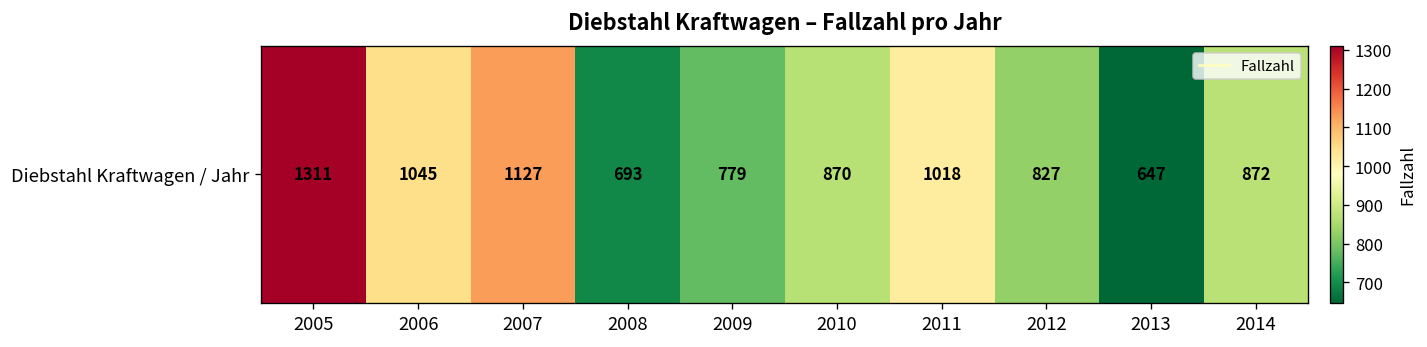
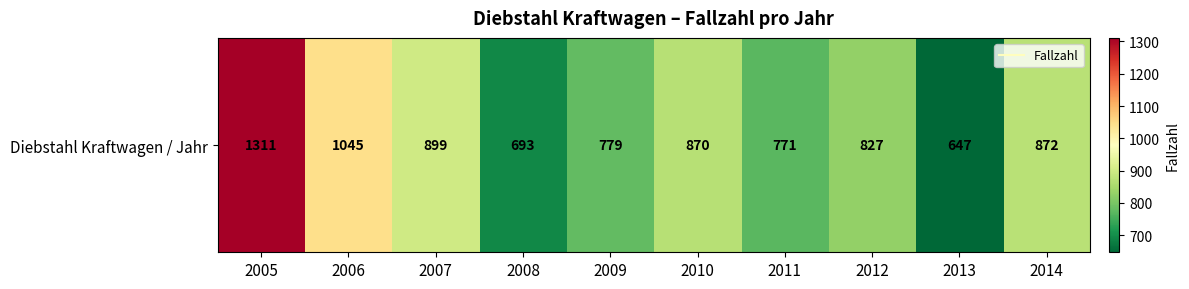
  {
    "Diebstahl Kraftwagen / Jahr": {
      "2005": 1311,
      "2006": 1045,
-     "2007": 1127,
+     "2007": 899,
      "2008": 693,
      "2009": 779,
      "2010": 870,
-     "2011": 1018,
+     "2011": 771,
      "2012": 827,
      "2013": 647,
      "2014": 872
    }
  }
